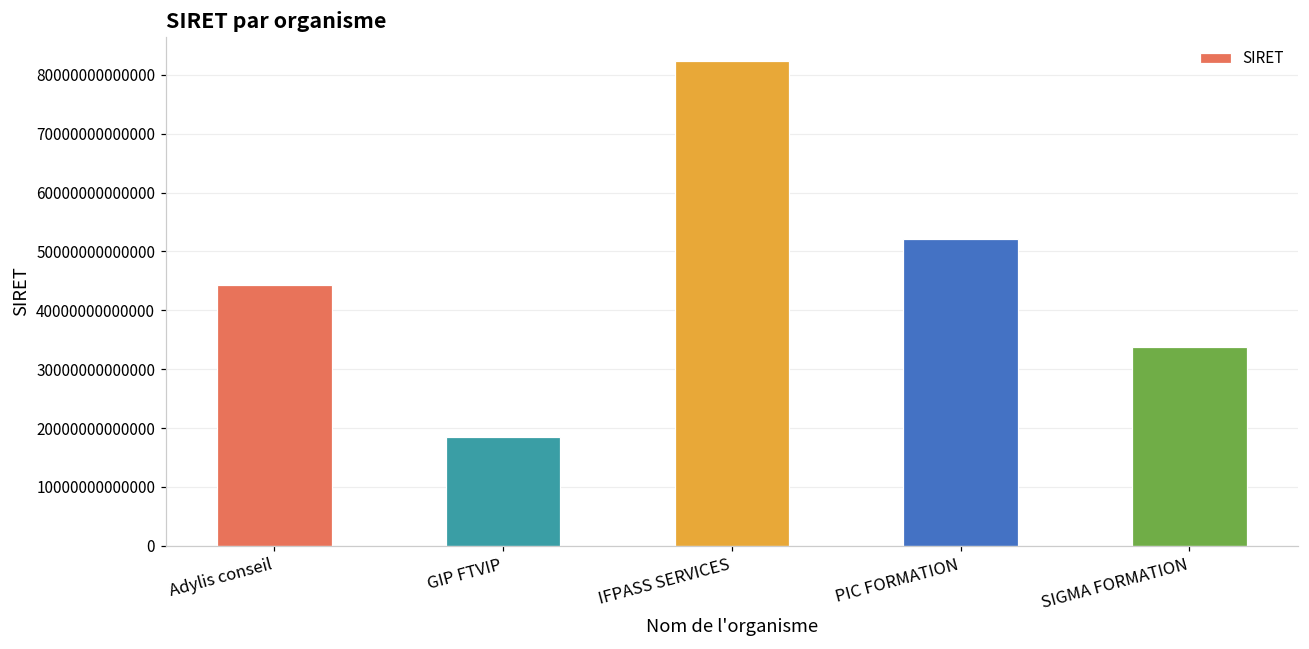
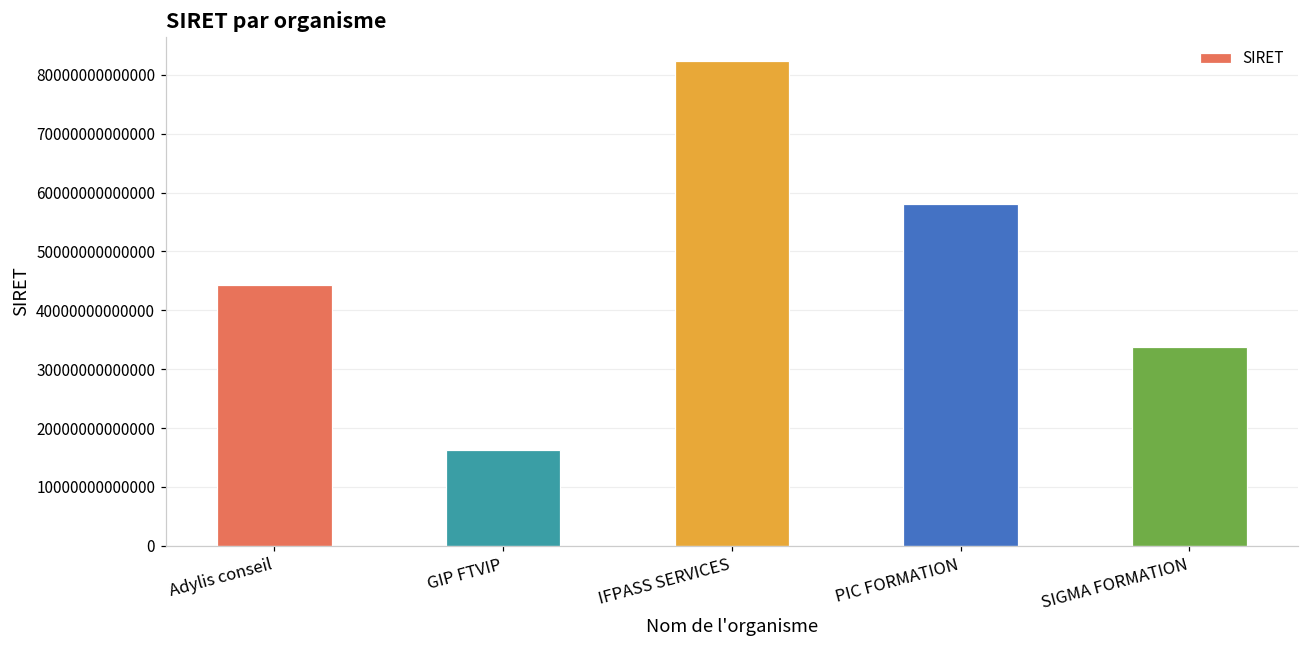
  {
    "Adylis conseil": 44000000000000,
-   "GIP FTVIP": 18000000000000,
+   "GIP FTVIP": 16000000000000,
    "IFPASS SERVICES": 82000000000000,
-   "PIC FORMATION": 52000000000000,
+   "PIC FORMATION": 58000000000000,
    "SIGMA FORMATION": 34000000000000
  }
